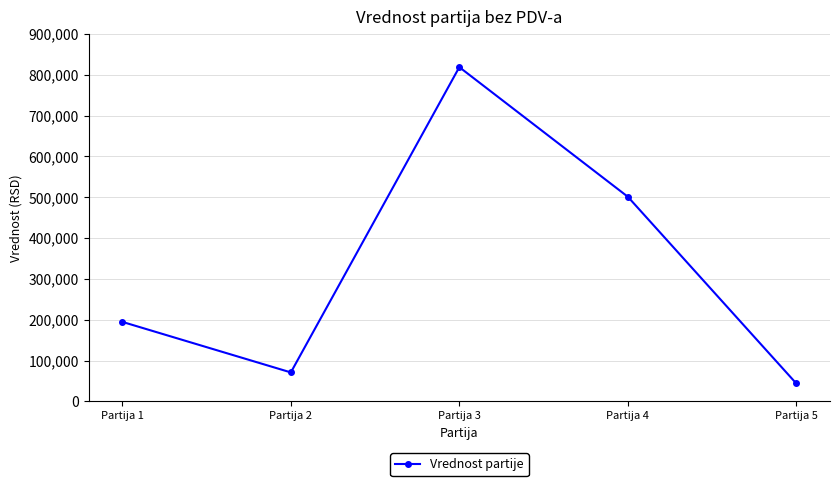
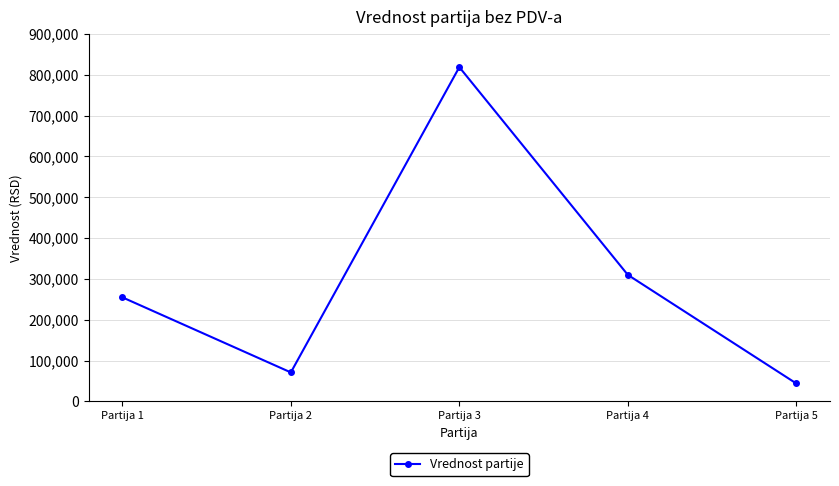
  {
-   "Partija 1": "190,000",
+   "Partija 1": "250,000",
    "Partija 2": "70,000",
    "Partija 3": "820,000",
-   "Partija 4": "500,000",
+   "Partija 4": "310,000",
    "Partija 5": "40,000"
  }
